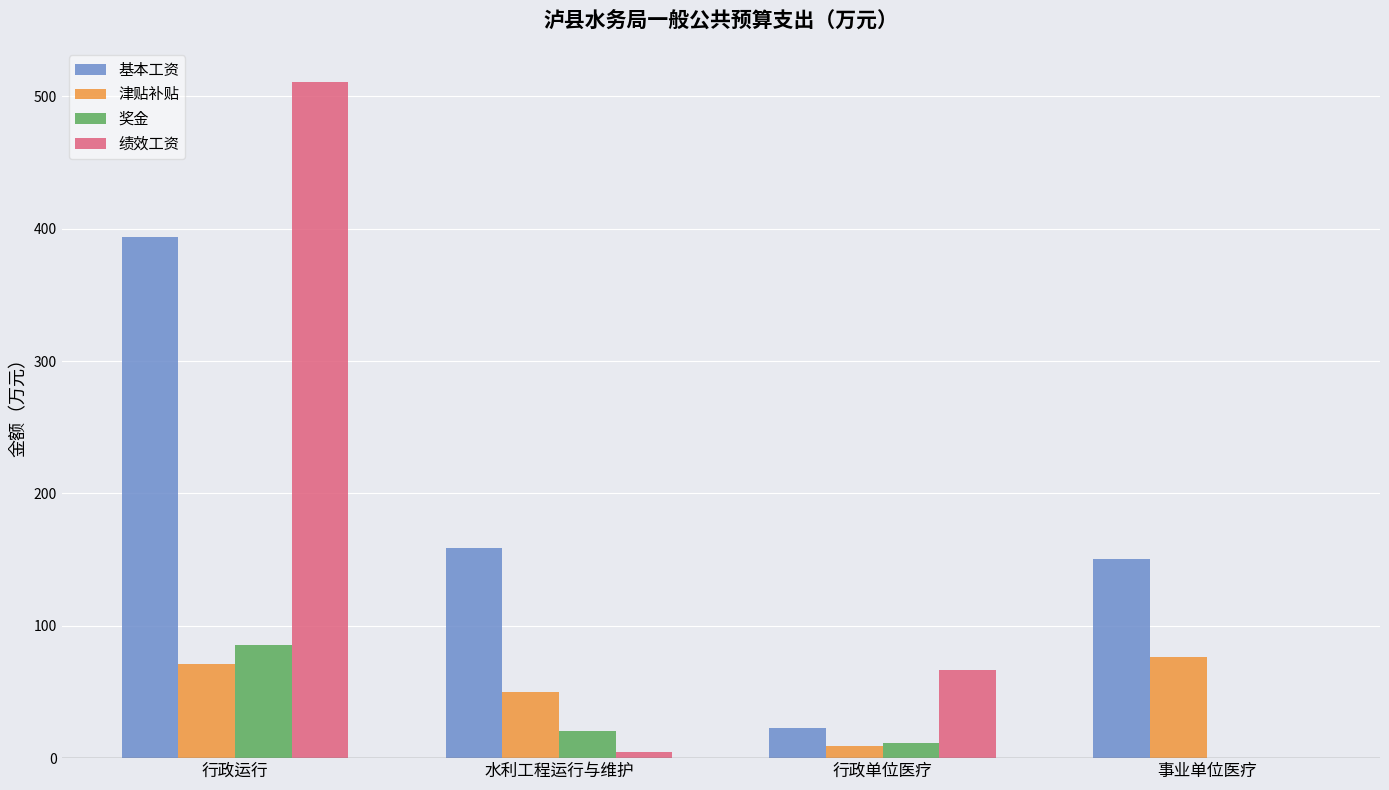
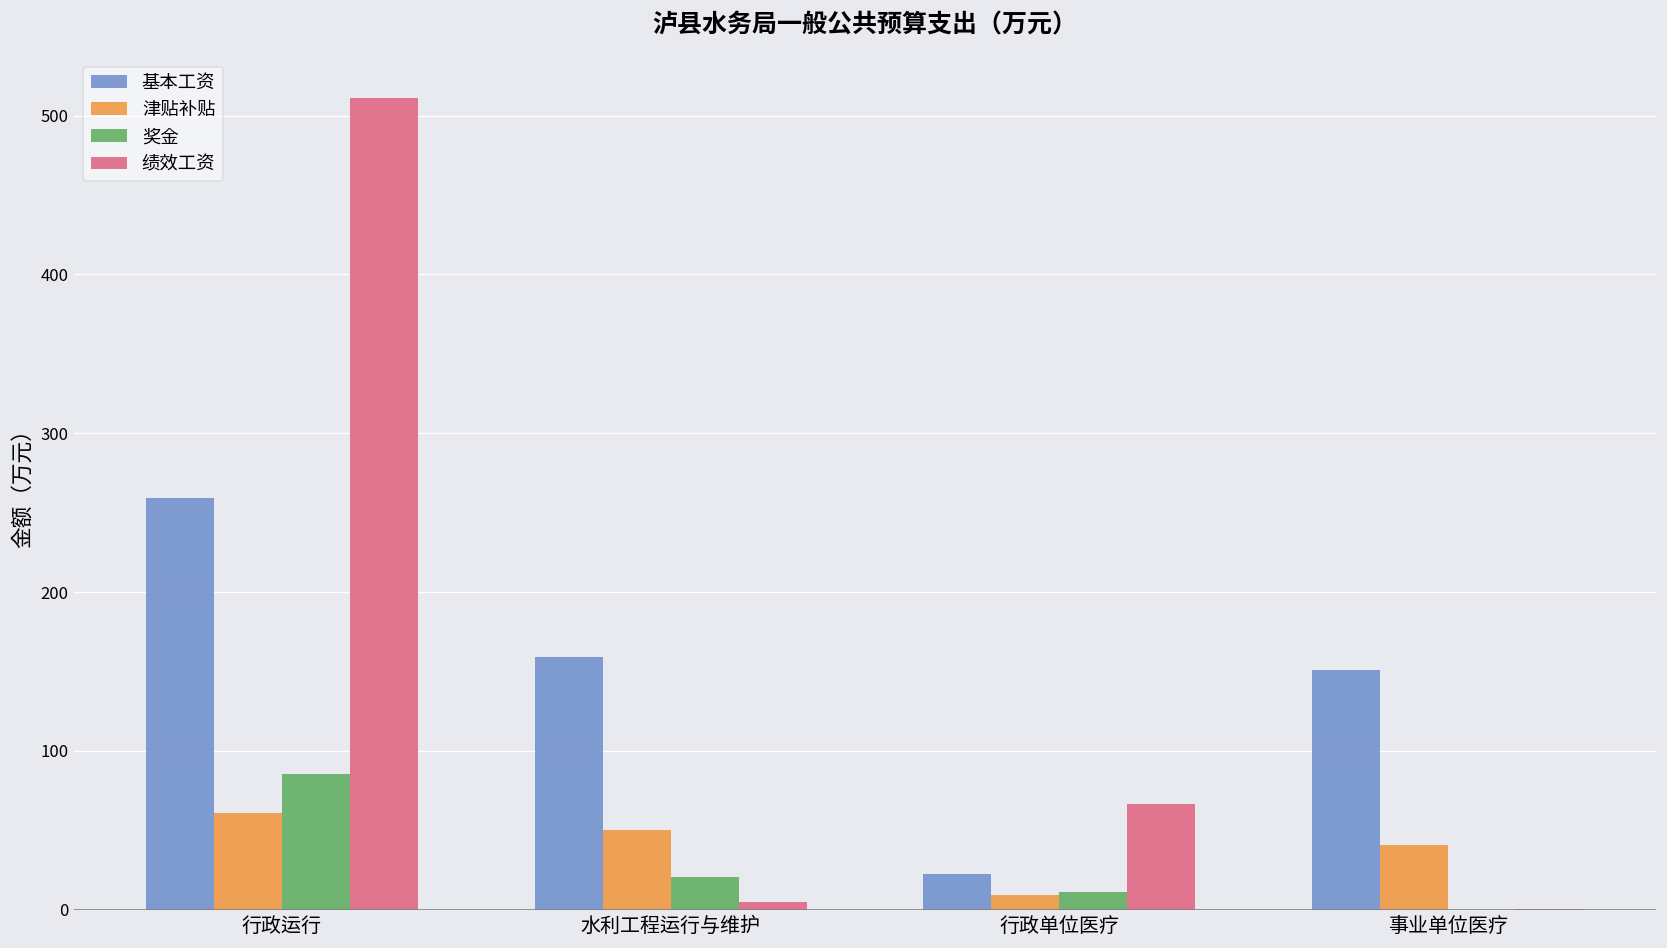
  {
    "基本工资": {
-     "行政运行": 394,
+     "行政运行": 259,
      "水利工程运行与维护": 159,
      "行政单位医疗": 23,
      "事业单位医疗": 151
    },
    "津贴补贴": {
-     "行政运行": 71,
+     "行政运行": 61,
      "水利工程运行与维护": 50,
      "行政单位医疗": 9,
-     "事业单位医疗": 77
+     "事业单位医疗": 41
    },
    "奖金": {
      "行政运行": 86,
      "水利工程运行与维护": 20,
      "行政单位医疗": 11,
      "事业单位医疗": 0
    },
    "绩效工资": {
      "行政运行": 511,
      "水利工程运行与维护": 5,
      "行政单位医疗": 67
    }
  }
